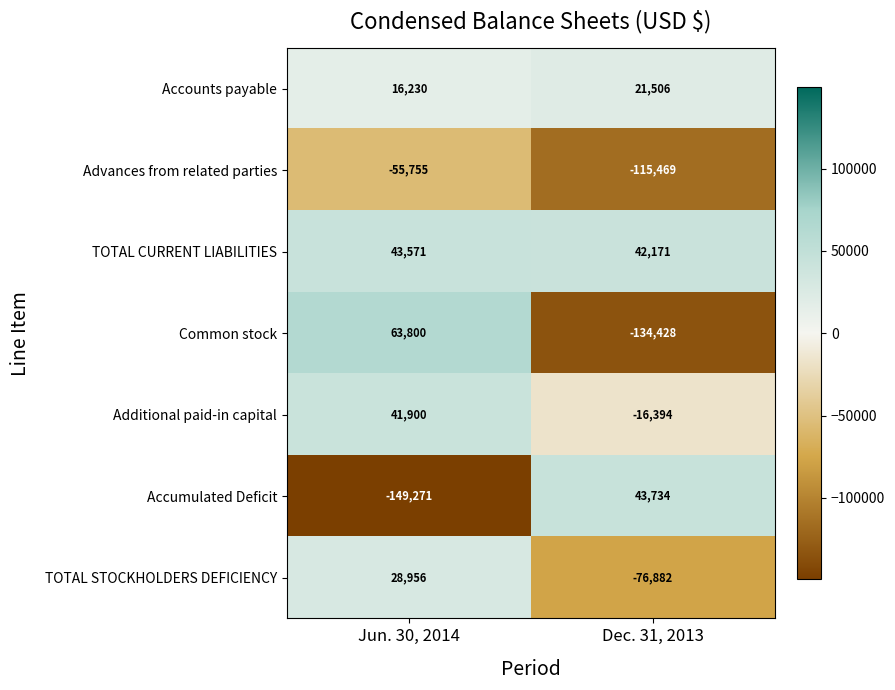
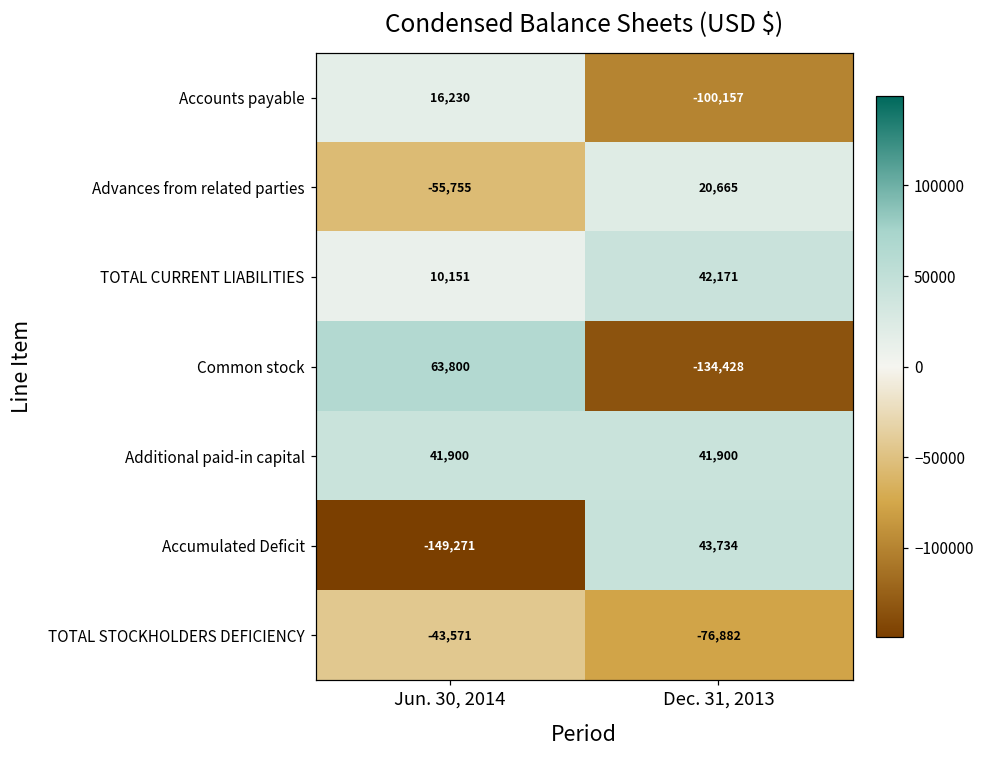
  {
    "Accounts payable": {
      "Jun. 30, 2014": "16,230",
-     "Dec. 31, 2013": "21,506"
+     "Dec. 31, 2013": "-100,157"
    },
    "Advances from related parties": {
      "Jun. 30, 2014": "-55,755",
-     "Dec. 31, 2013": "-115,469"
+     "Dec. 31, 2013": "20,665"
    },
    "TOTAL CURRENT LIABILITIES": {
-     "Jun. 30, 2014": "43,571",
+     "Jun. 30, 2014": "10,151",
      "Dec. 31, 2013": "42,171"
    },
    "Common stock": {
      "Jun. 30, 2014": "63,800",
      "Dec. 31, 2013": "-134,428"
    },
    "Additional paid-in capital": {
      "Jun. 30, 2014": "41,900",
-     "Dec. 31, 2013": "-16,394"
+     "Dec. 31, 2013": "41,900"
    },
    "Accumulated Deficit": {
      "Jun. 30, 2014": "-149,271",
      "Dec. 31, 2013": "43,734"
    },
    "TOTAL STOCKHOLDERS DEFICIENCY": {
-     "Jun. 30, 2014": "28,956",
+     "Jun. 30, 2014": "-43,571",
      "Dec. 31, 2013": "-76,882"
    }
  }
